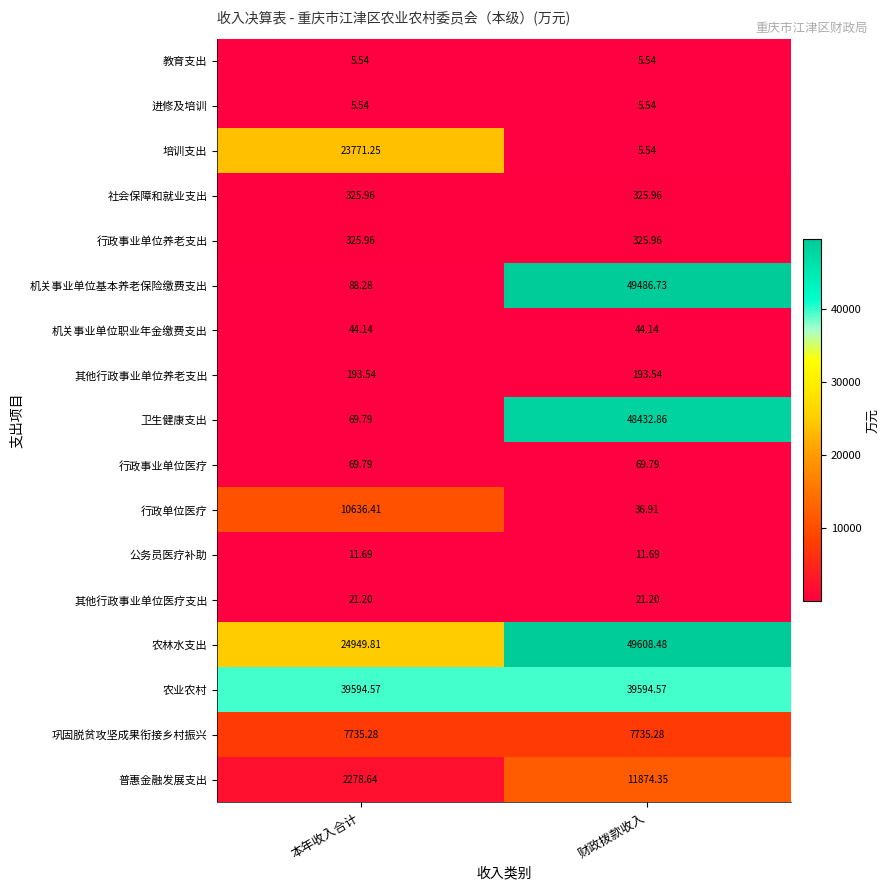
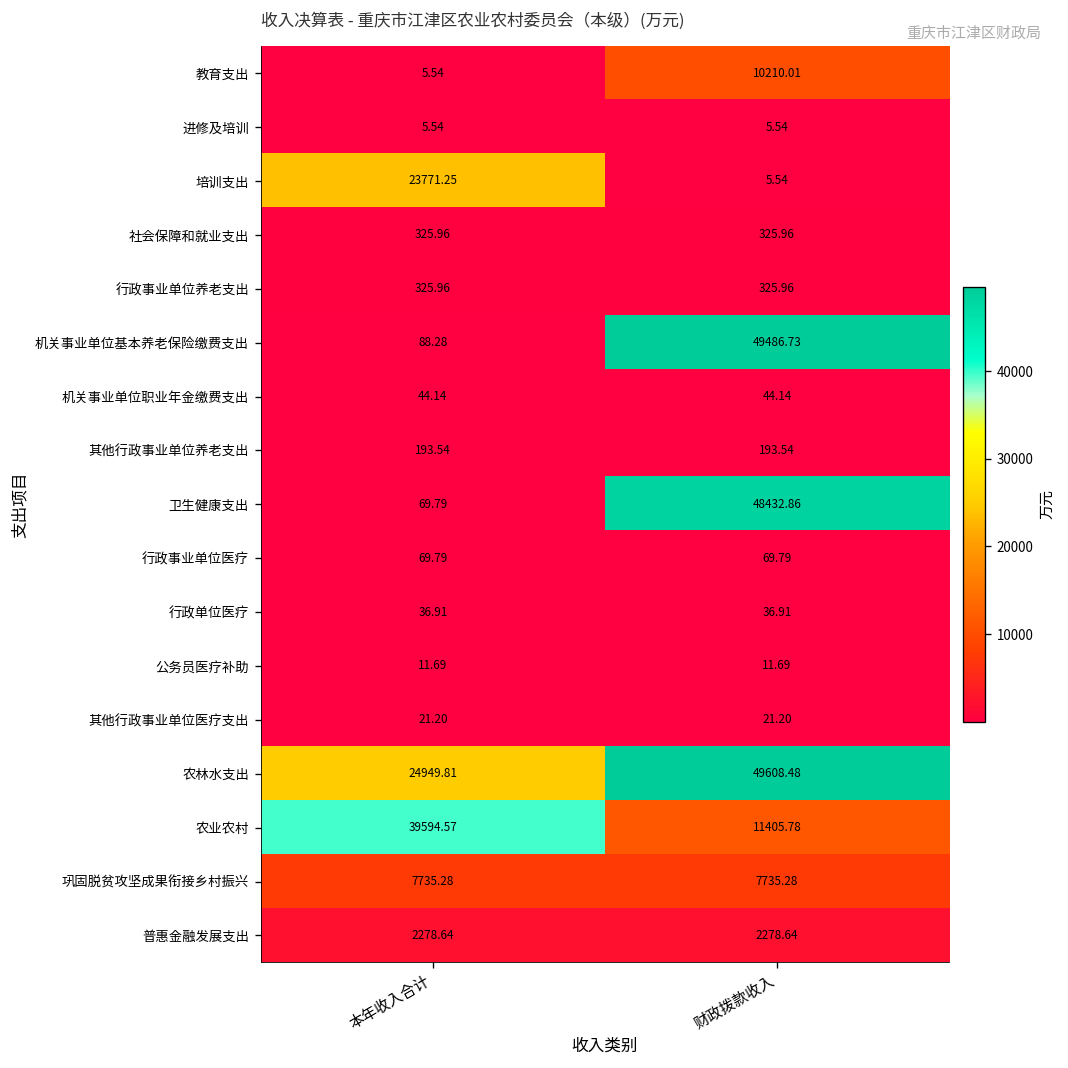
  {
    "教育支出": {
      "本年收入合计": 5.54,
-     "财政拨款收入": 5.54
+     "财政拨款收入": 10210.01
    },
    "进修及培训": {
      "本年收入合计": 5.54,
      "财政拨款收入": 5.54
    },
    "培训支出": {
      "本年收入合计": 23771.25,
      "财政拨款收入": 5.54
    },
    "社会保障和就业支出": {
      "本年收入合计": 325.96,
      "财政拨款收入": 325.96
    },
    "行政事业单位养老支出": {
      "本年收入合计": 325.96,
      "财政拨款收入": 325.96
    },
    "机关事业单位基本养老保险缴费支出": {
      "本年收入合计": 88.28,
      "财政拨款收入": 49486.73
    },
    "机关事业单位职业年金缴费支出": {
      "本年收入合计": 44.14,
      "财政拨款收入": 44.14
    },
    "其他行政事业单位养老支出": {
      "本年收入合计": 193.54,
      "财政拨款收入": 193.54
    },
    "卫生健康支出": {
      "本年收入合计": 69.79,
      "财政拨款收入": 48432.86
    },
    "行政事业单位医疗": {
      "本年收入合计": 69.79,
      "财政拨款收入": 69.79
    },
    "行政单位医疗": {
-     "本年收入合计": 10636.41,
+     "本年收入合计": 36.91,
      "财政拨款收入": 36.91
    },
    "公务员医疗补助": {
      "本年收入合计": 11.69,
      "财政拨款收入": 11.69
    },
    "其他行政事业单位医疗支出": {
      "本年收入合计": 21.20,
      "财政拨款收入": 21.20
    },
    "农林水支出": {
      "本年收入合计": 24949.81,
      "财政拨款收入": 49608.48
    },
    "农业农村": {
      "本年收入合计": 39594.57,
-     "财政拨款收入": 39594.57
+     "财政拨款收入": 11405.78
    },
    "巩固脱贫攻坚成果衔接乡村振兴": {
      "本年收入合计": 7735.28,
      "财政拨款收入": 7735.28
    },
    "普惠金融发展支出": {
      "本年收入合计": 2278.64,
-     "财政拨款收入": 11874.35
+     "财政拨款收入": 2278.64
    }
  }
